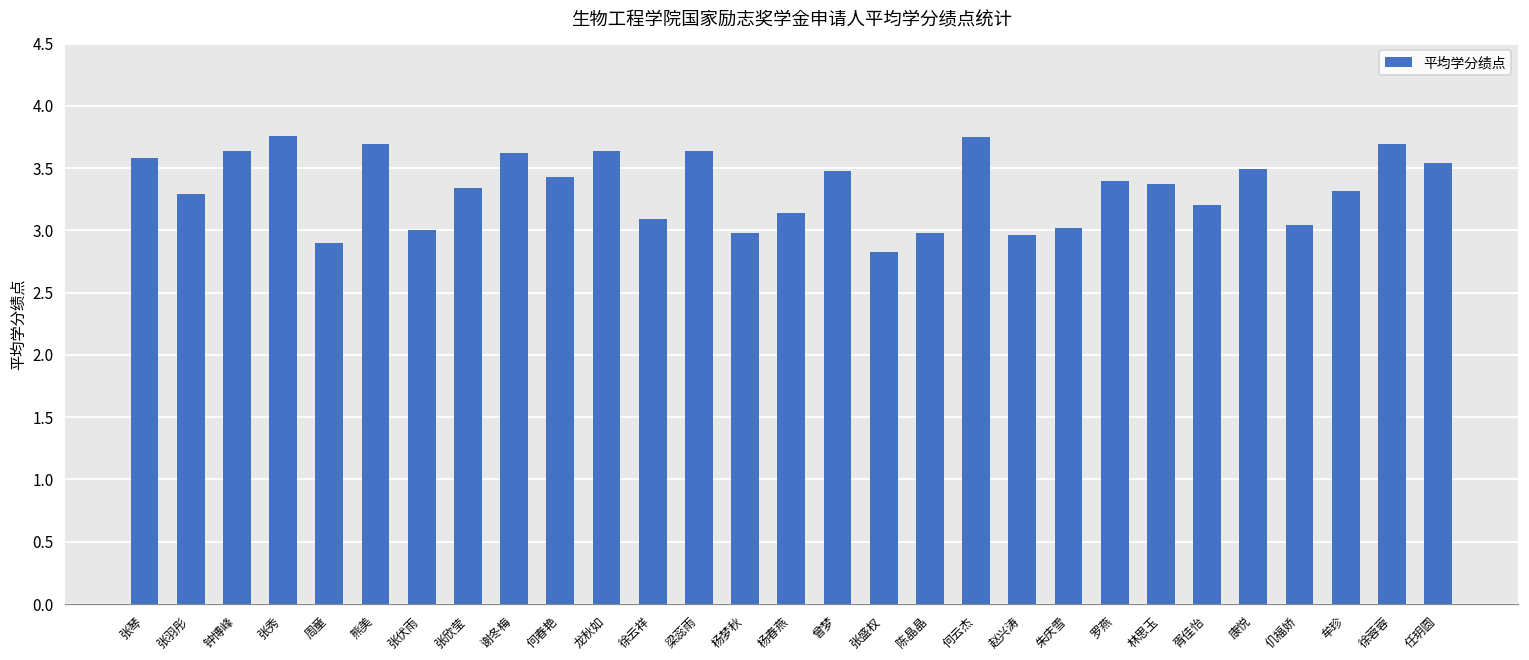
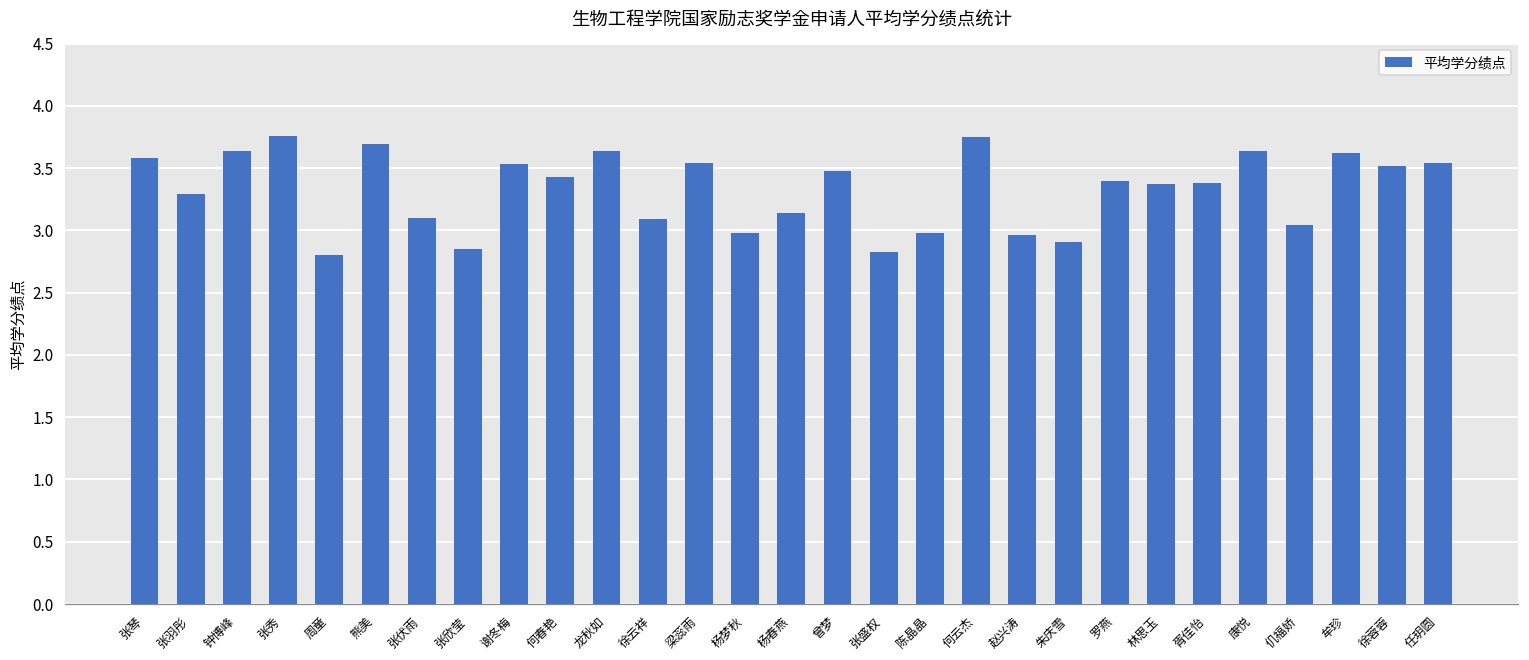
  {
    "张琴": 3.58,
    "张羽彤": 3.29,
    "钟博峰": 3.64,
    "张秀": 3.76,
-   "周童": 2.9,
+   "周童": 2.8,
    "熊美": 3.69,
-   "张伏雨": 3.0,
-   "张欣莹": 3.34,
-   "谢冬梅": 3.62,
+   "张伏雨": 3.1,
+   "张欣莹": 2.85,
+   "谢冬梅": 3.53,
    "何春艳": 3.43,
    "龙秋如": 3.64,
    "徐云祥": 3.09,
-   "梁蕊雨": 3.64,
+   "梁蕊雨": 3.54,
    "杨梦秋": 2.98,
    "杨春燕": 3.14,
    "曾梦": 3.48,
    "张盛权": 2.83,
    "陈晶晶": 2.98,
    "何云杰": 3.75,
    "赵兴涛": 2.96,
-   "朱庆雪": 3.02,
+   "朱庆雪": 2.91,
    "罗燕": 3.40,
    "林思玉": 3.37,
-   "胥佳怡": 3.20,
-   "康悦": 3.49,
+   "胥佳怡": 3.38,
+   "康悦": 3.64,
    "仉福娇": 3.04,
-   "牟珍": 3.32,
-   "徐蓉蓉": 3.69,
+   "牟珍": 3.62,
+   "徐蓉蓉": 3.52,
    "任玥圆": 3.54
  }
